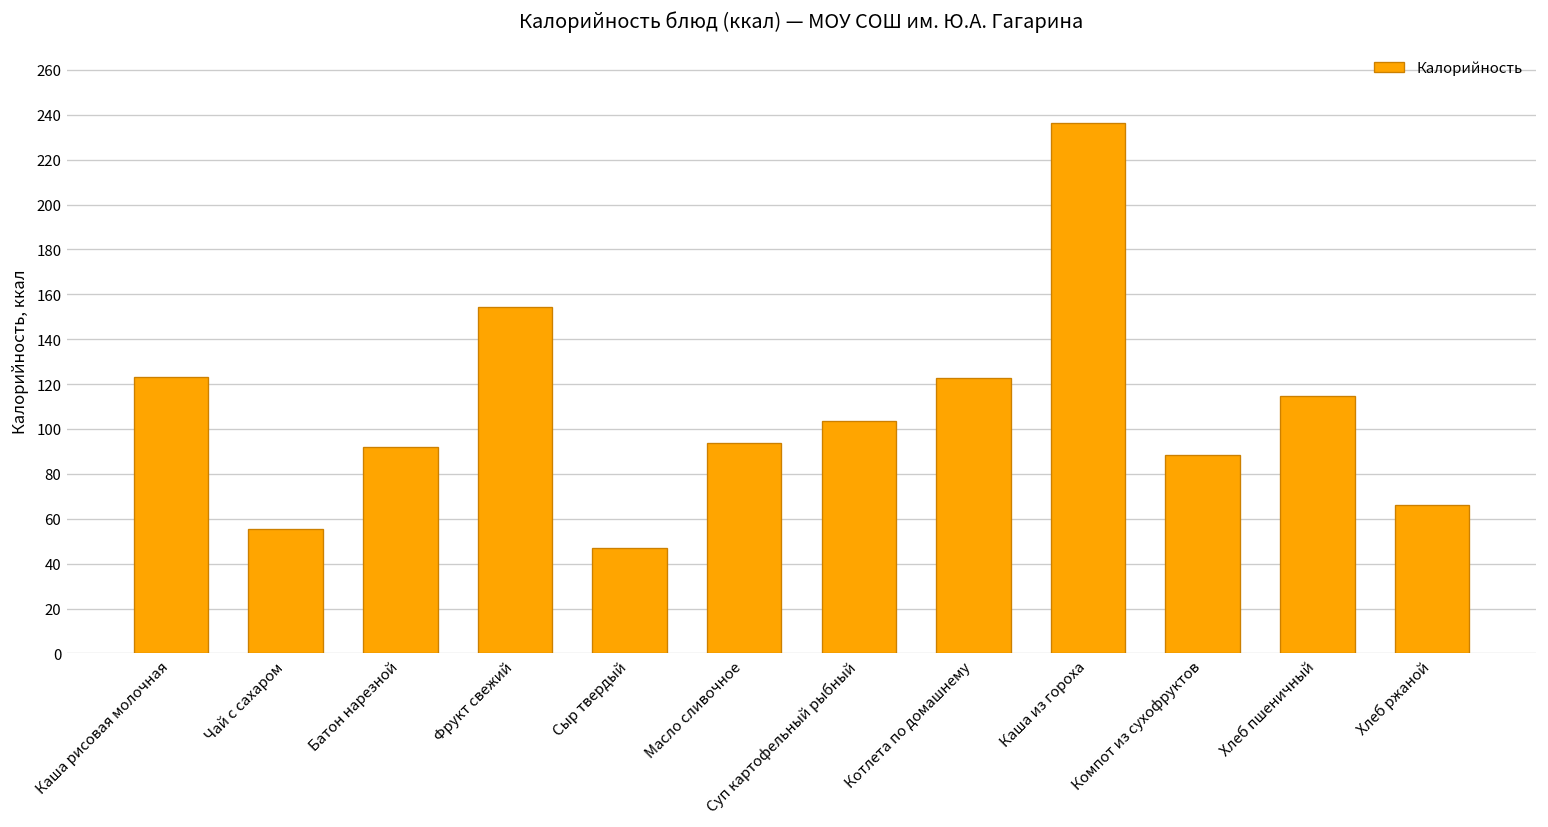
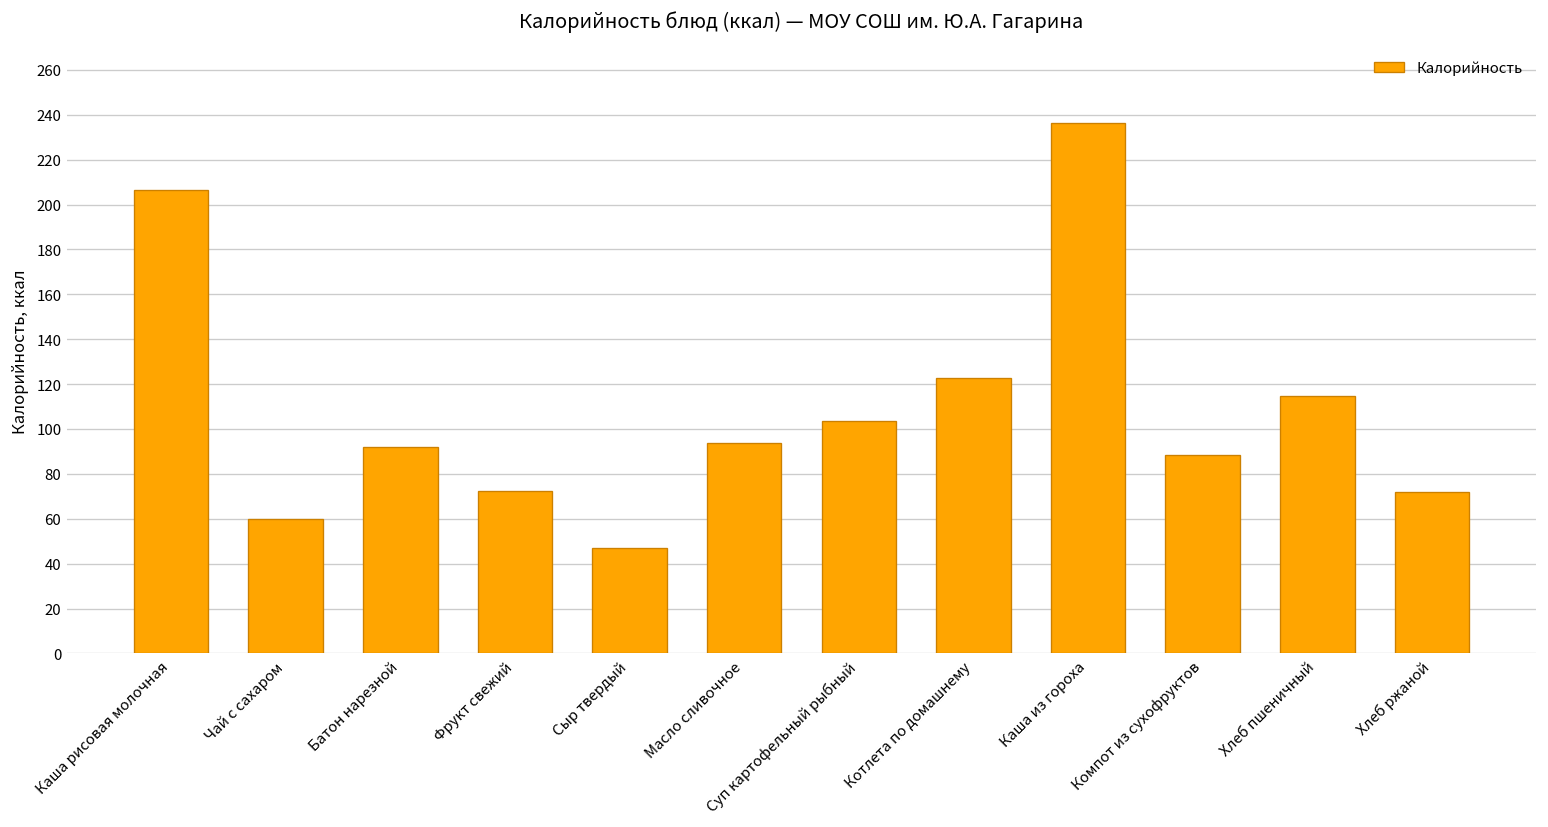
  {
-   "Каша рисовая молочная": 123,
-   "Чай с сахаром": 55,
+   "Каша рисовая молочная": 206,
+   "Чай с сахаром": 60,
    "Батон нарезной": 92,
-   "Фрукт свежий": 154,
+   "Фрукт свежий": 72,
    "Сыр твердый": 47,
    "Масло сливочное": 94,
    "Суп картофельный рыбный": 103,
    "Котлета по домашнему": 123,
    "Каша из гороха": 236,
    "Компот из сухофруктов": 88,
    "Хлеб пшеничный": 115,
-   "Хлеб ржаной": 66
+   "Хлеб ржаной": 72
  }
